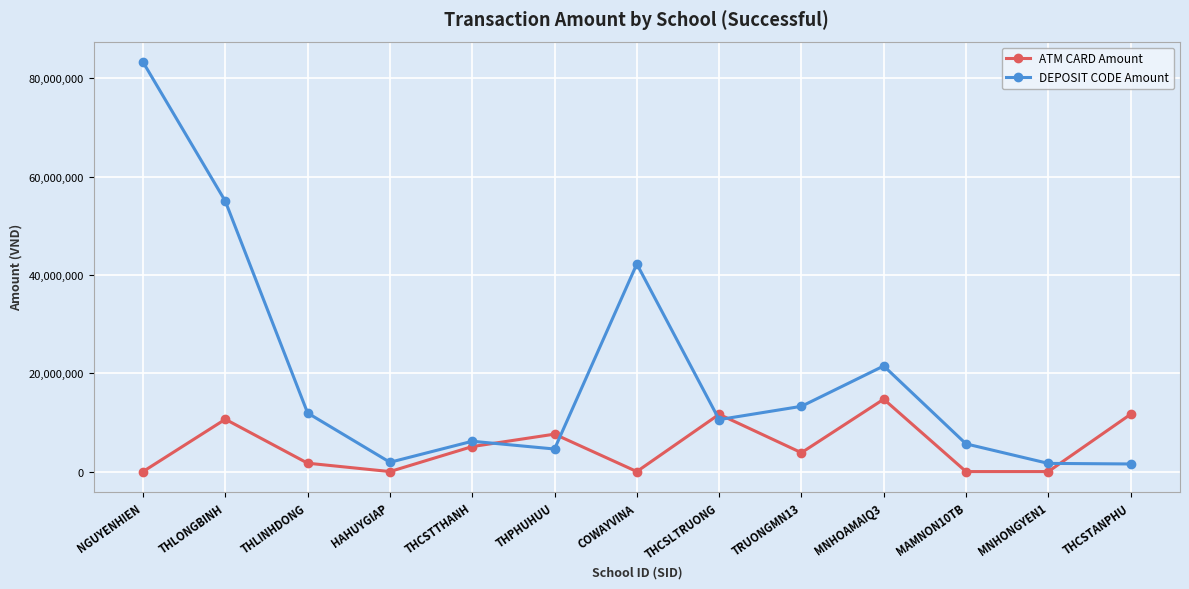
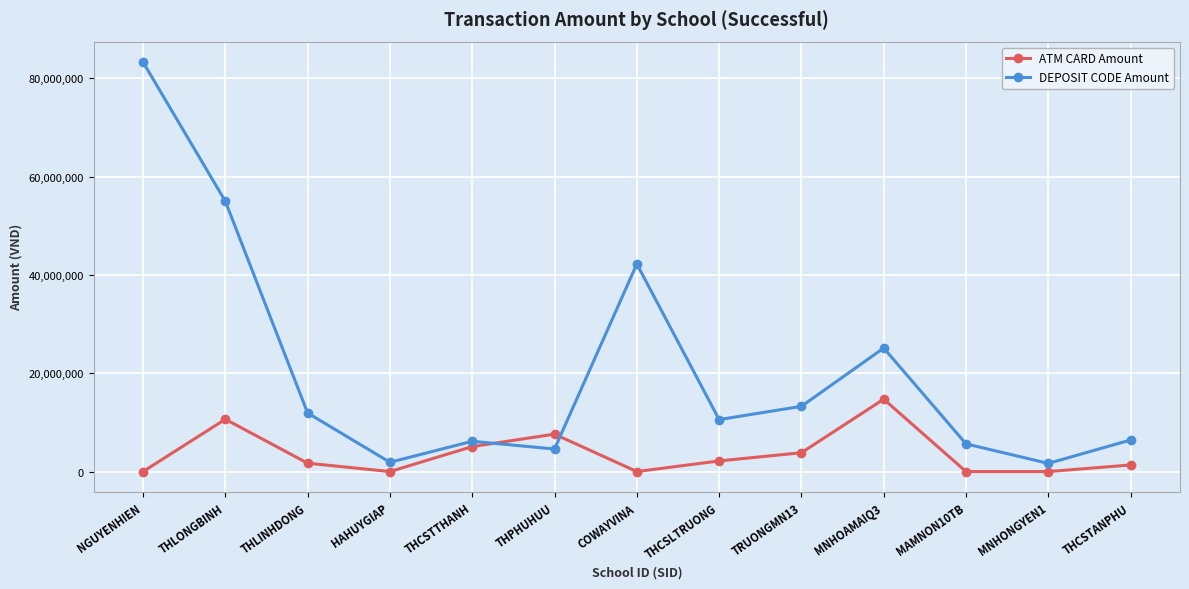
  {
    "ATM CARD Amount": {
      "NGUYENHIEN": "0",
      "THLONGBINH": "11,000,000",
      "THLINHDONG": "2,000,000",
      "HAHUYGIAP": "0",
      "THCSTTHANH": "5,000,000",
      "THPHUHUU": "8,000,000",
      "COWAYVINA": "0",
-     "THCSLTRUONG": "12,000,000",
+     "THCSLTRUONG": "2,000,000",
      "TRUONGMN13": "4,000,000",
      "MNHOAMAIQ3": "15,000,000",
      "MAMNON10TB": "0",
      "MNHONGYEN1": "0",
-     "THCSTANPHU": "12,000,000"
+     "THCSTANPHU": "1,000,000"
    },
    "DEPOSIT CODE Amount": {
      "NGUYENHIEN": "83,000,000",
      "THLONGBINH": "55,000,000",
      "THLINHDONG": "12,000,000",
      "HAHUYGIAP": "2,000,000",
      "THCSTTHANH": "6,000,000",
      "THPHUHUU": "5,000,000",
      "COWAYVINA": "42,000,000",
      "THCSLTRUONG": "11,000,000",
      "TRUONGMN13": "13,000,000",
-     "MNHOAMAIQ3": "21,000,000",
+     "MNHOAMAIQ3": "25,000,000",
      "MAMNON10TB": "6,000,000",
      "MNHONGYEN1": "2,000,000",
-     "THCSTANPHU": "2,000,000"
+     "THCSTANPHU": "6,000,000"
    }
  }
